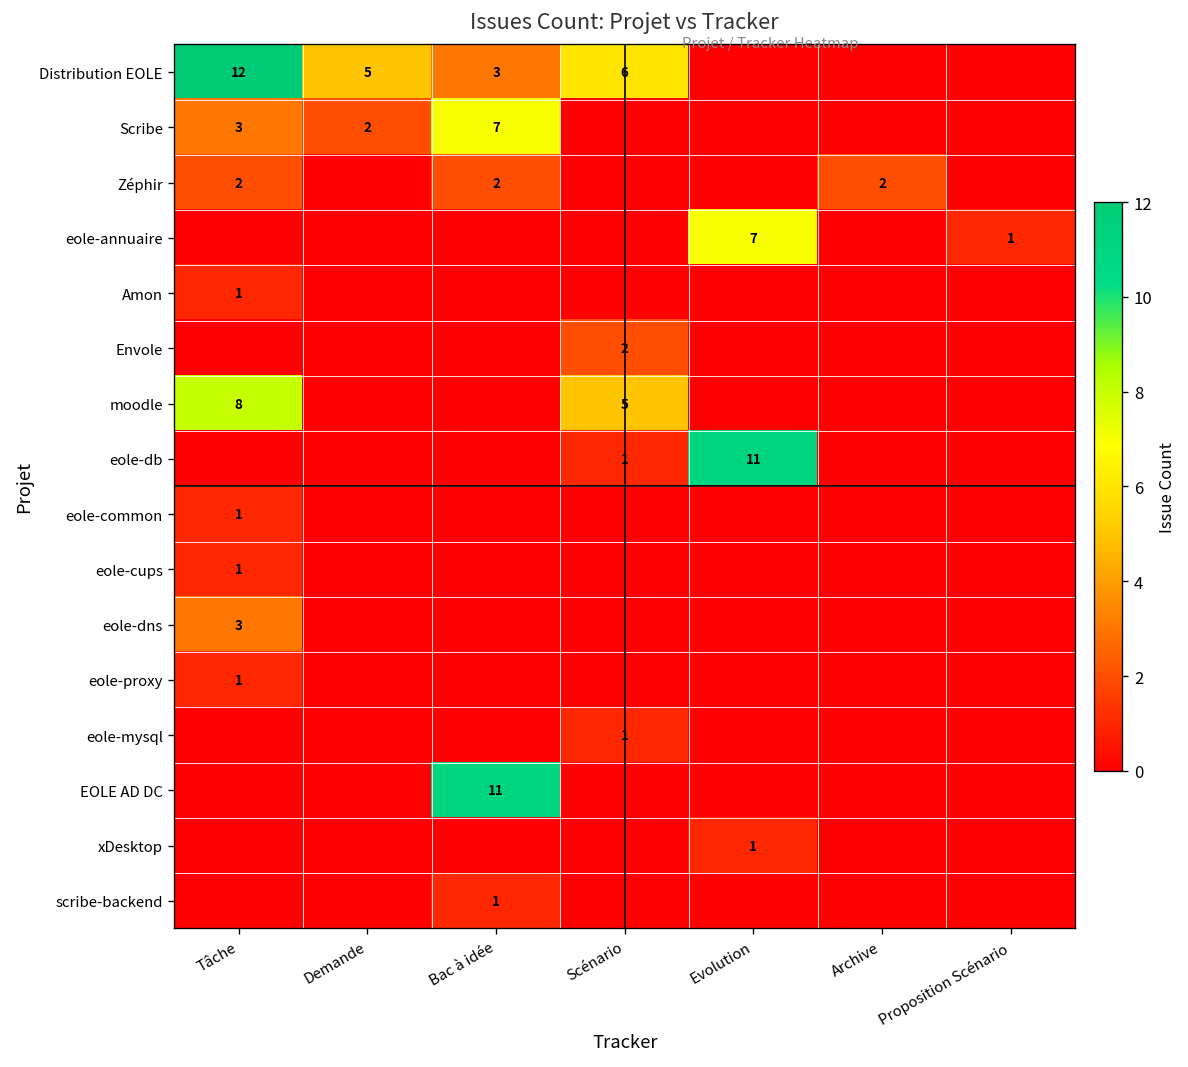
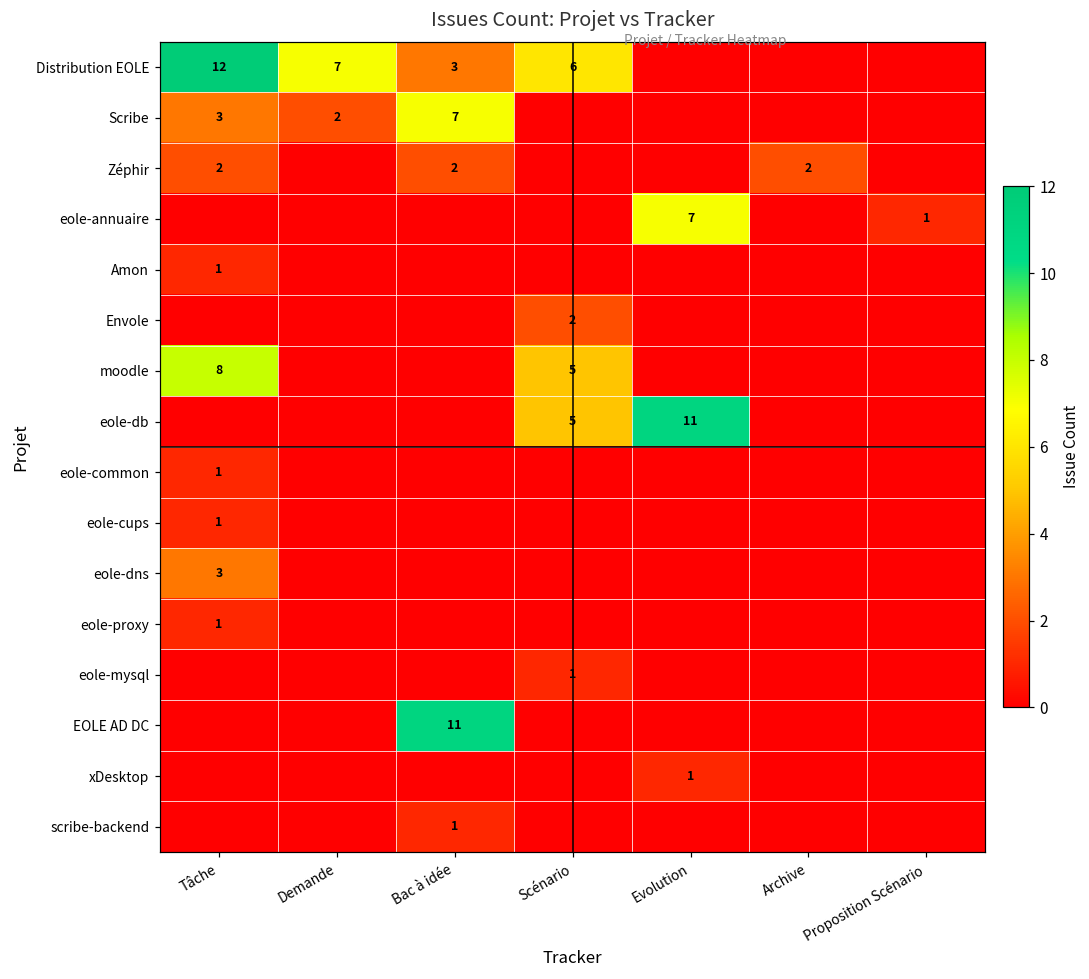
  {
    "Distribution EOLE": {
      "Tâche": 12,
-     "Demande": 5,
+     "Demande": 7,
      "Bac à idée": 3,
      "Scénario": 6
    },
    "Scribe": {
      "Tâche": 3,
      "Demande": 2,
      "Bac à idée": 7
    },
    "Zéphir": {
      "Tâche": 2,
      "Bac à idée": 2,
      "Archive": 2
    },
    "eole-annuaire": {
      "Evolution": 7,
      "Proposition Scénario": 1
    },
    "Amon": {
      "Tâche": 1
    },
    "Envole": {
      "Scénario": 2
    },
    "moodle": {
      "Tâche": 8,
      "Scénario": 5
    },
    "eole-db": {
-     "Scénario": 1,
+     "Scénario": 5,
      "Evolution": 11
    },
    "eole-common": {
      "Tâche": 1
    },
    "eole-cups": {
      "Tâche": 1
    },
    "eole-dns": {
      "Tâche": 3
    },
    "eole-proxy": {
      "Tâche": 1
    },
    "eole-mysql": {
      "Scénario": 1
    },
    "EOLE AD DC": {
      "Bac à idée": 11
    },
    "xDesktop": {
      "Evolution": 1
    },
    "scribe-backend": {
      "Bac à idée": 1
    }
  }
